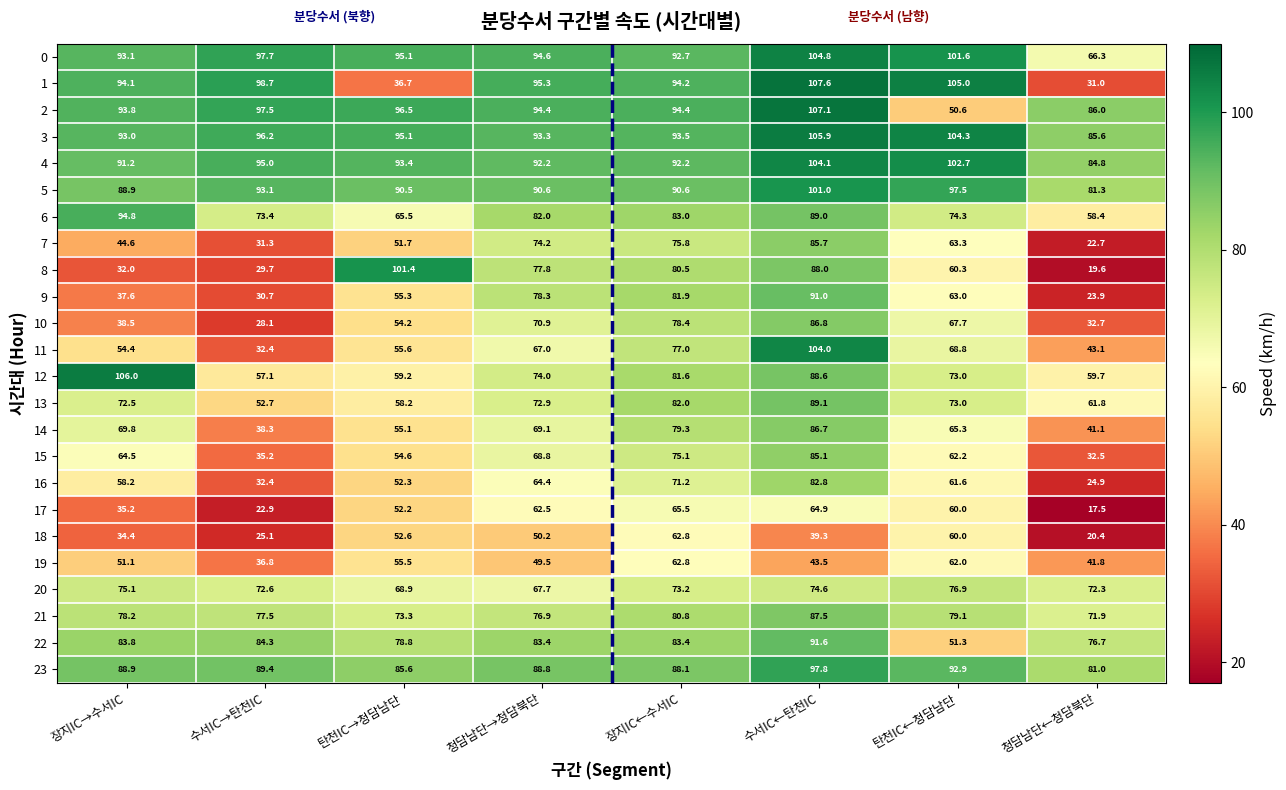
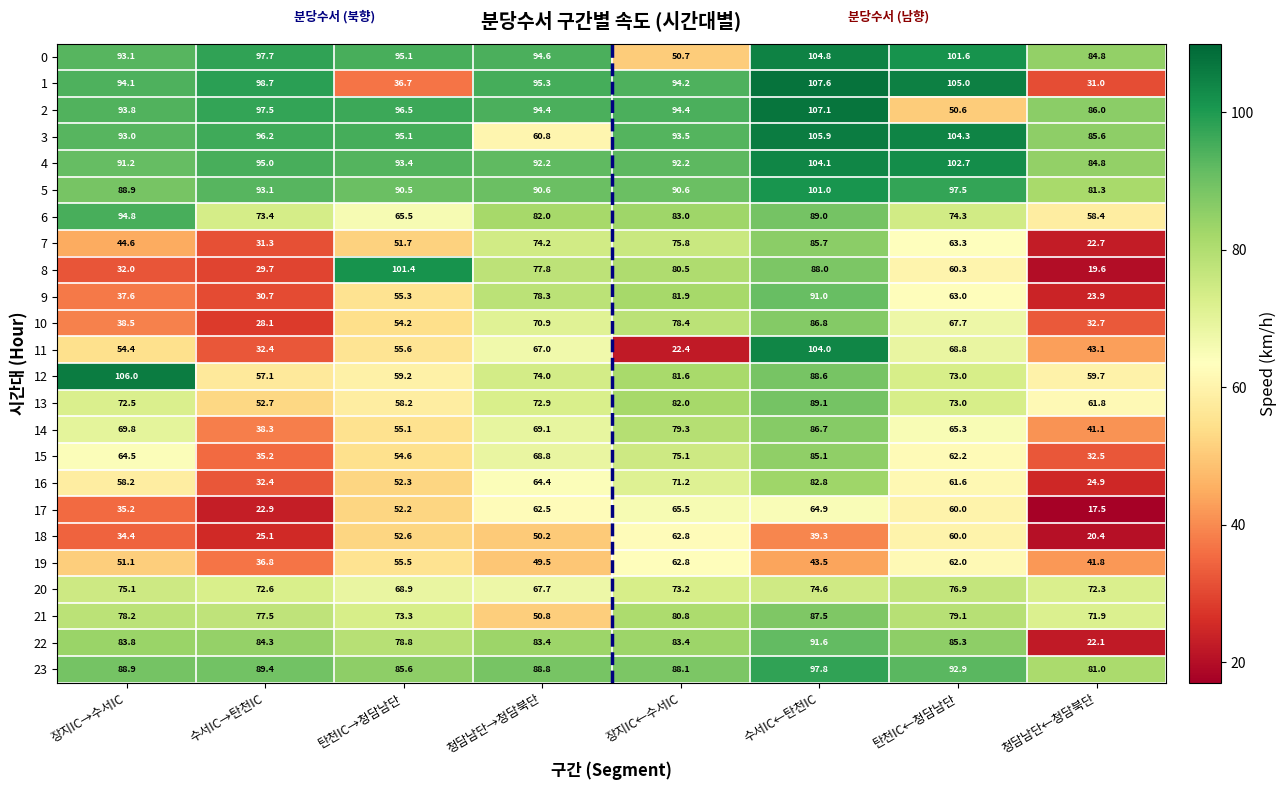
  {
    "0": {
      "장지IC→수서IC": 93.1,
      "수서IC→탄천IC": 97.7,
      "탄천IC→청담남단": 95.1,
      "청담남단→청담북단": 94.6,
-     "장지IC←수서IC": 92.7,
+     "장지IC←수서IC": 50.7,
      "수서IC←탄천IC": 104.8,
      "탄천IC←청담남단": 101.6,
-     "청담남단←청담북단": 66.3
+     "청담남단←청담북단": 84.8
    },
    "1": {
      "장지IC→수서IC": 94.1,
      "수서IC→탄천IC": 98.7,
      "탄천IC→청담남단": 36.7,
      "청담남단→청담북단": 95.3,
      "장지IC←수서IC": 94.2,
      "수서IC←탄천IC": 107.6,
      "탄천IC←청담남단": 105.0,
      "청담남단←청담북단": 31.0
    },
    "2": {
      "장지IC→수서IC": 93.8,
      "수서IC→탄천IC": 97.5,
      "탄천IC→청담남단": 96.5,
      "청담남단→청담북단": 94.4,
      "장지IC←수서IC": 94.4,
      "수서IC←탄천IC": 107.1,
      "탄천IC←청담남단": 50.6,
      "청담남단←청담북단": 86.0
    },
    "3": {
      "장지IC→수서IC": 93.0,
      "수서IC→탄천IC": 96.2,
      "탄천IC→청담남단": 95.1,
-     "청담남단→청담북단": 93.3,
+     "청담남단→청담북단": 60.8,
      "장지IC←수서IC": 93.5,
      "수서IC←탄천IC": 105.9,
      "탄천IC←청담남단": 104.3,
      "청담남단←청담북단": 85.6
    },
    "4": {
      "장지IC→수서IC": 91.2,
      "수서IC→탄천IC": 95.0,
      "탄천IC→청담남단": 93.4,
      "청담남단→청담북단": 92.2,
      "장지IC←수서IC": 92.2,
      "수서IC←탄천IC": 104.1,
      "탄천IC←청담남단": 102.7,
      "청담남단←청담북단": 84.8
    },
    "5": {
      "장지IC→수서IC": 88.9,
      "수서IC→탄천IC": 93.1,
      "탄천IC→청담남단": 90.5,
      "청담남단→청담북단": 90.6,
      "장지IC←수서IC": 90.6,
      "수서IC←탄천IC": 101.0,
      "탄천IC←청담남단": 97.5,
      "청담남단←청담북단": 81.3
    },
    "6": {
      "장지IC→수서IC": 94.8,
      "수서IC→탄천IC": 73.4,
      "탄천IC→청담남단": 65.5,
      "청담남단→청담북단": 82.0,
      "장지IC←수서IC": 83.0,
      "수서IC←탄천IC": 89.0,
      "탄천IC←청담남단": 74.3,
      "청담남단←청담북단": 58.4
    },
    "7": {
      "장지IC→수서IC": 44.6,
      "수서IC→탄천IC": 31.3,
      "탄천IC→청담남단": 51.7,
      "청담남단→청담북단": 74.2,
      "장지IC←수서IC": 75.8,
      "수서IC←탄천IC": 85.7,
      "탄천IC←청담남단": 63.3,
      "청담남단←청담북단": 22.7
    },
    "8": {
      "장지IC→수서IC": 32.0,
      "수서IC→탄천IC": 29.7,
      "탄천IC→청담남단": 101.4,
      "청담남단→청담북단": 77.8,
      "장지IC←수서IC": 80.5,
      "수서IC←탄천IC": 88.0,
      "탄천IC←청담남단": 60.3,
      "청담남단←청담북단": 19.6
    },
    "9": {
      "장지IC→수서IC": 37.6,
      "수서IC→탄천IC": 30.7,
      "탄천IC→청담남단": 55.3,
      "청담남단→청담북단": 78.3,
      "장지IC←수서IC": 81.9,
      "수서IC←탄천IC": 91.0,
      "탄천IC←청담남단": 63.0,
      "청담남단←청담북단": 23.9
    },
    "10": {
      "장지IC→수서IC": 38.5,
      "수서IC→탄천IC": 28.1,
      "탄천IC→청담남단": 54.2,
      "청담남단→청담북단": 70.9,
      "장지IC←수서IC": 78.4,
      "수서IC←탄천IC": 86.8,
      "탄천IC←청담남단": 67.7,
      "청담남단←청담북단": 32.7
    },
    "11": {
      "장지IC→수서IC": 54.4,
      "수서IC→탄천IC": 32.4,
      "탄천IC→청담남단": 55.6,
      "청담남단→청담북단": 67.0,
-     "장지IC←수서IC": 77.0,
+     "장지IC←수서IC": 22.4,
      "수서IC←탄천IC": 104.0,
      "탄천IC←청담남단": 68.8,
      "청담남단←청담북단": 43.1
    },
    "12": {
      "장지IC→수서IC": 106.0,
      "수서IC→탄천IC": 57.1,
      "탄천IC→청담남단": 59.2,
      "청담남단→청담북단": 74.0,
      "장지IC←수서IC": 81.6,
      "수서IC←탄천IC": 88.6,
      "탄천IC←청담남단": 73.0,
      "청담남단←청담북단": 59.7
    },
    "13": {
      "장지IC→수서IC": 72.5,
      "수서IC→탄천IC": 52.7,
      "탄천IC→청담남단": 58.2,
      "청담남단→청담북단": 72.9,
      "장지IC←수서IC": 82.0,
      "수서IC←탄천IC": 89.1,
      "탄천IC←청담남단": 73.0,
      "청담남단←청담북단": 61.8
    },
    "14": {
      "장지IC→수서IC": 69.8,
      "수서IC→탄천IC": 38.3,
      "탄천IC→청담남단": 55.1,
      "청담남단→청담북단": 69.1,
      "장지IC←수서IC": 79.3,
      "수서IC←탄천IC": 86.7,
      "탄천IC←청담남단": 65.3,
      "청담남단←청담북단": 41.1
    },
    "15": {
      "장지IC→수서IC": 64.5,
      "수서IC→탄천IC": 35.2,
      "탄천IC→청담남단": 54.6,
      "청담남단→청담북단": 68.8,
      "장지IC←수서IC": 75.1,
      "수서IC←탄천IC": 85.1,
      "탄천IC←청담남단": 62.2,
      "청담남단←청담북단": 32.5
    },
    "16": {
      "장지IC→수서IC": 58.2,
      "수서IC→탄천IC": 32.4,
      "탄천IC→청담남단": 52.3,
      "청담남단→청담북단": 64.4,
      "장지IC←수서IC": 71.2,
      "수서IC←탄천IC": 82.8,
      "탄천IC←청담남단": 61.6,
      "청담남단←청담북단": 24.9
    },
    "17": {
      "장지IC→수서IC": 35.2,
      "수서IC→탄천IC": 22.9,
      "탄천IC→청담남단": 52.2,
      "청담남단→청담북단": 62.5,
      "장지IC←수서IC": 65.5,
      "수서IC←탄천IC": 64.9,
      "탄천IC←청담남단": 60.0,
      "청담남단←청담북단": 17.5
    },
    "18": {
      "장지IC→수서IC": 34.4,
      "수서IC→탄천IC": 25.1,
      "탄천IC→청담남단": 52.6,
      "청담남단→청담북단": 50.2,
      "장지IC←수서IC": 62.8,
      "수서IC←탄천IC": 39.3,
      "탄천IC←청담남단": 60.0,
      "청담남단←청담북단": 20.4
    },
    "19": {
      "장지IC→수서IC": 51.1,
      "수서IC→탄천IC": 36.8,
      "탄천IC→청담남단": 55.5,
      "청담남단→청담북단": 49.5,
      "장지IC←수서IC": 62.8,
      "수서IC←탄천IC": 43.5,
      "탄천IC←청담남단": 62.0,
      "청담남단←청담북단": 41.8
    },
    "20": {
      "장지IC→수서IC": 75.1,
      "수서IC→탄천IC": 72.6,
      "탄천IC→청담남단": 68.9,
      "청담남단→청담북단": 67.7,
      "장지IC←수서IC": 73.2,
      "수서IC←탄천IC": 74.6,
      "탄천IC←청담남단": 76.9,
      "청담남단←청담북단": 72.3
    },
    "21": {
      "장지IC→수서IC": 78.2,
      "수서IC→탄천IC": 77.5,
      "탄천IC→청담남단": 73.3,
-     "청담남단→청담북단": 76.9,
+     "청담남단→청담북단": 50.8,
      "장지IC←수서IC": 80.8,
      "수서IC←탄천IC": 87.5,
      "탄천IC←청담남단": 79.1,
      "청담남단←청담북단": 71.9
    },
    "22": {
      "장지IC→수서IC": 83.8,
      "수서IC→탄천IC": 84.3,
      "탄천IC→청담남단": 78.8,
      "청담남단→청담북단": 83.4,
      "장지IC←수서IC": 83.4,
      "수서IC←탄천IC": 91.6,
-     "탄천IC←청담남단": 51.3,
-     "청담남단←청담북단": 76.7
+     "탄천IC←청담남단": 85.3,
+     "청담남단←청담북단": 22.1
    },
    "23": {
      "장지IC→수서IC": 88.9,
      "수서IC→탄천IC": 89.4,
      "탄천IC→청담남단": 85.6,
      "청담남단→청담북단": 88.8,
      "장지IC←수서IC": 88.1,
      "수서IC←탄천IC": 97.8,
      "탄천IC←청담남단": 92.9,
      "청담남단←청담북단": 81.0
    }
  }
